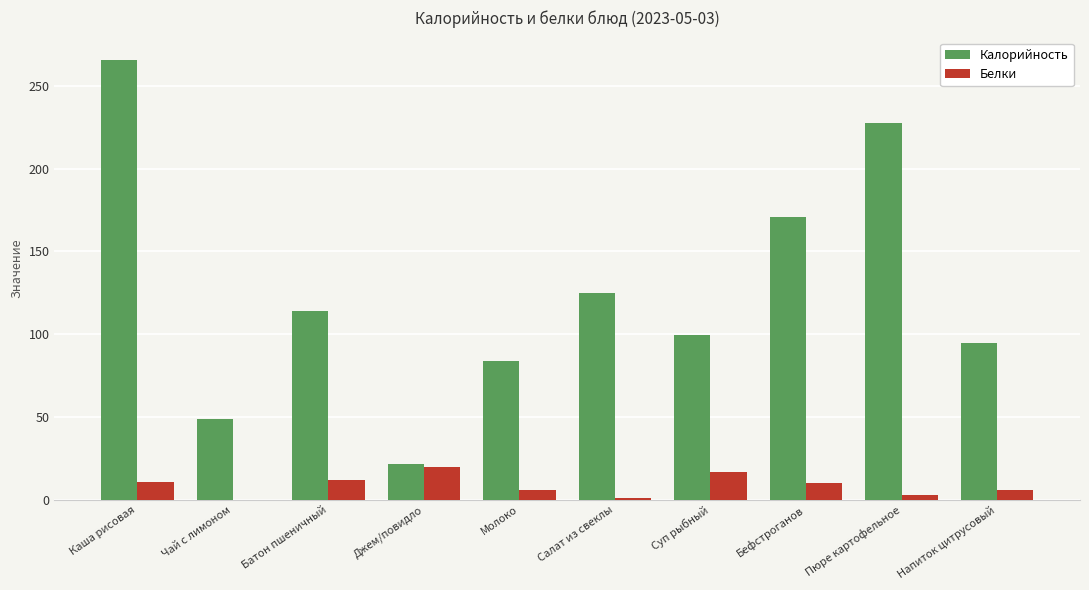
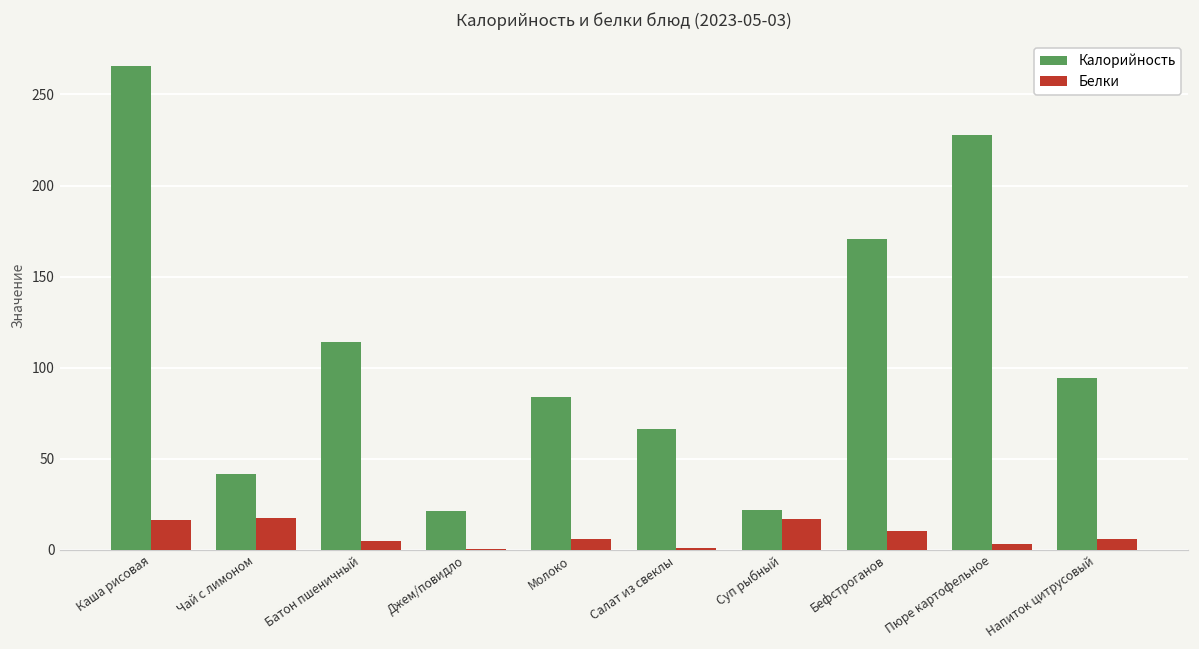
  {
    "Калорийность": {
      "Каша рисовая": 266,
-     "Чай с лимоном": 49,
+     "Чай с лимоном": 42,
      "Батон пшеничный": 114,
      "Джем/повидло": 21,
      "Молоко": 84,
-     "Салат из свеклы": 125,
-     "Суп рыбный": 100,
+     "Салат из свеклы": 66,
+     "Суп рыбный": 22,
      "Бефстроганов": 171,
      "Пюре картофельное": 228,
      "Напиток цитрусовый": 95
    },
    "Белки": {
-     "Каша рисовая": 10,
-     "Чай с лимоном": 0,
-     "Батон пшеничный": 12,
-     "Джем/повидло": 20,
+     "Каша рисовая": 16,
+     "Чай с лимоном": 18,
+     "Батон пшеничный": 5,
+     "Джем/повидло": 0,
      "Молоко": 6,
      "Суп рыбный": 17,
      "Бефстроганов": 10,
      "Пюре картофельное": 3,
      "Напиток цитрусовый": 6
    }
  }
